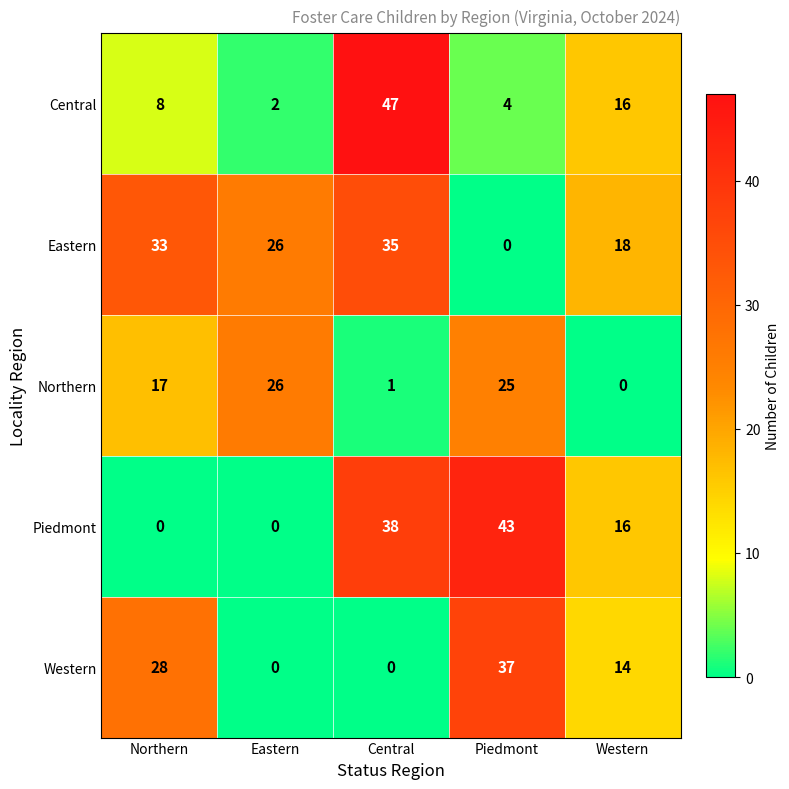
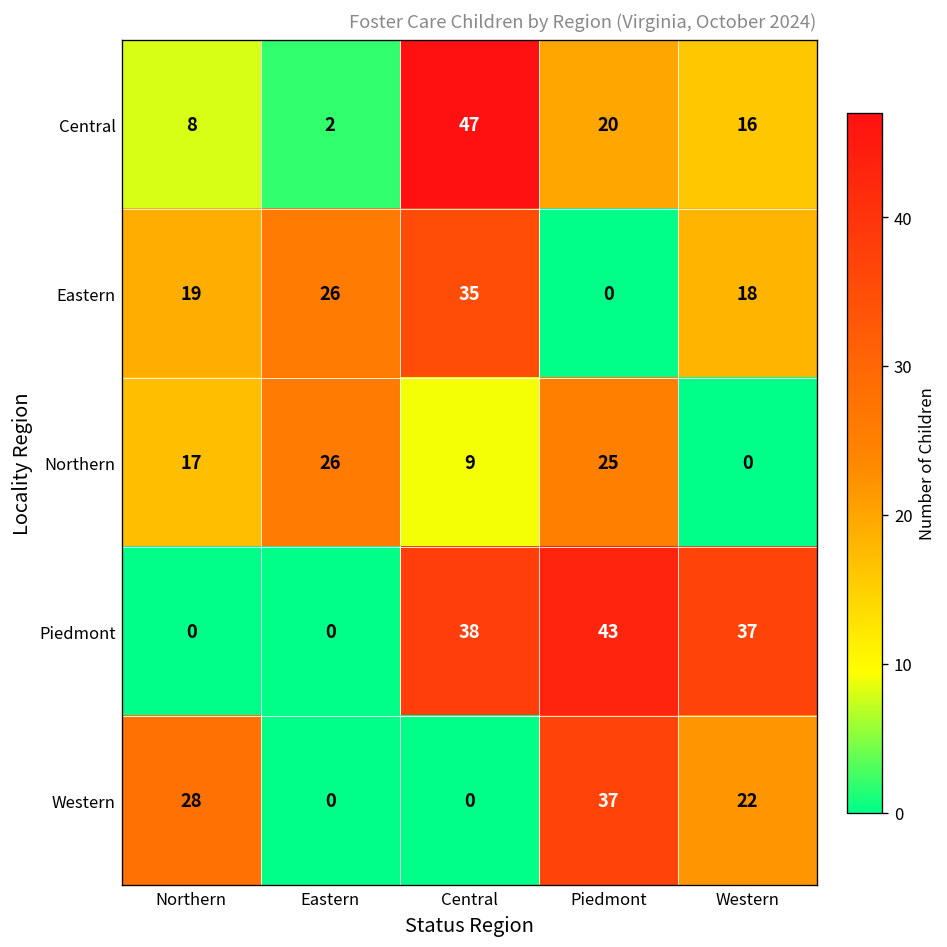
  {
    "Central": {
      "Northern": 8,
      "Eastern": 2,
      "Central": 47,
-     "Piedmont": 4,
+     "Piedmont": 20,
      "Western": 16
    },
    "Eastern": {
-     "Northern": 33,
+     "Northern": 19,
      "Eastern": 26,
      "Central": 35,
      "Piedmont": 0,
      "Western": 18
    },
    "Northern": {
      "Northern": 17,
      "Eastern": 26,
-     "Central": 1,
+     "Central": 9,
      "Piedmont": 25,
      "Western": 0
    },
    "Piedmont": {
      "Northern": 0,
      "Eastern": 0,
      "Central": 38,
      "Piedmont": 43,
-     "Western": 16
+     "Western": 37
    },
    "Western": {
      "Northern": 28,
      "Eastern": 0,
      "Central": 0,
      "Piedmont": 37,
-     "Western": 14
+     "Western": 22
    }
  }
